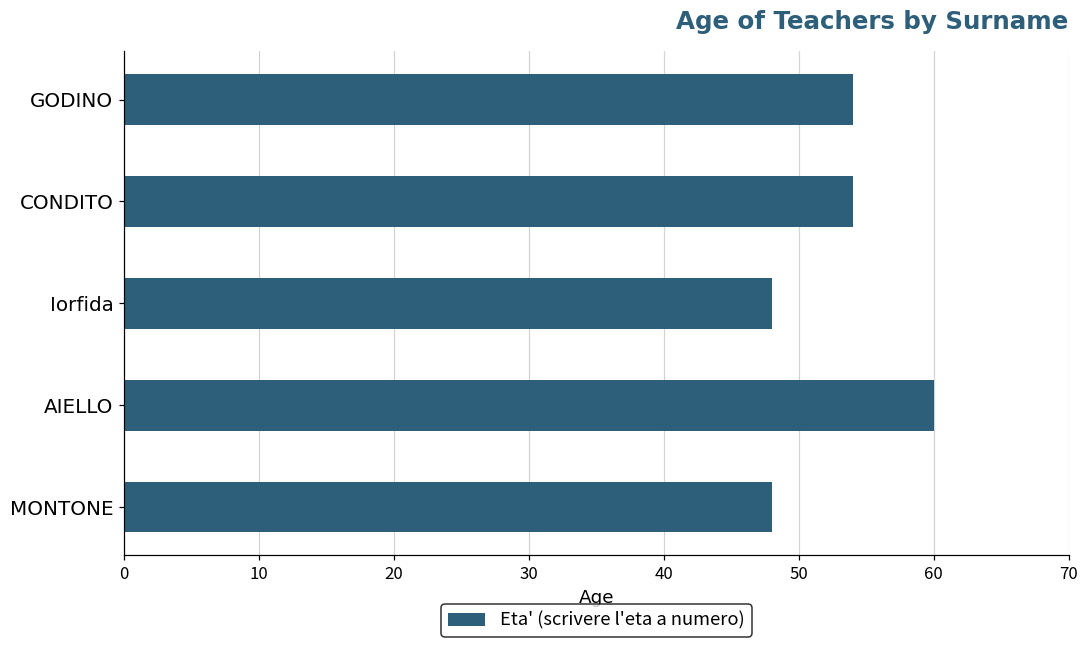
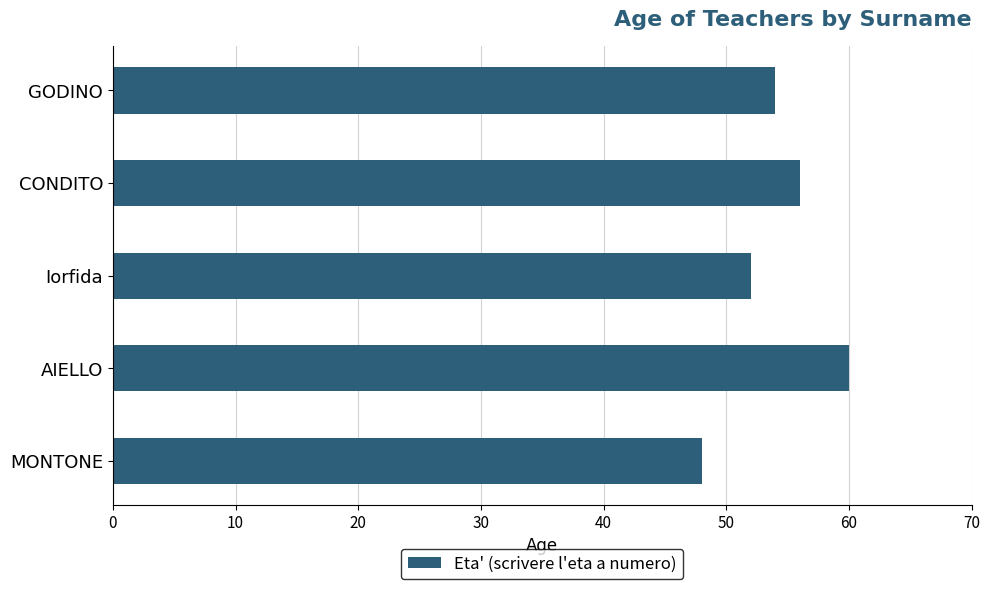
  {
    "GODINO": 54,
-   "CONDITO": 54,
-   "Iorfida": 48,
+   "CONDITO": 56,
+   "Iorfida": 52,
    "AIELLO": 60,
    "MONTONE": 48
  }
